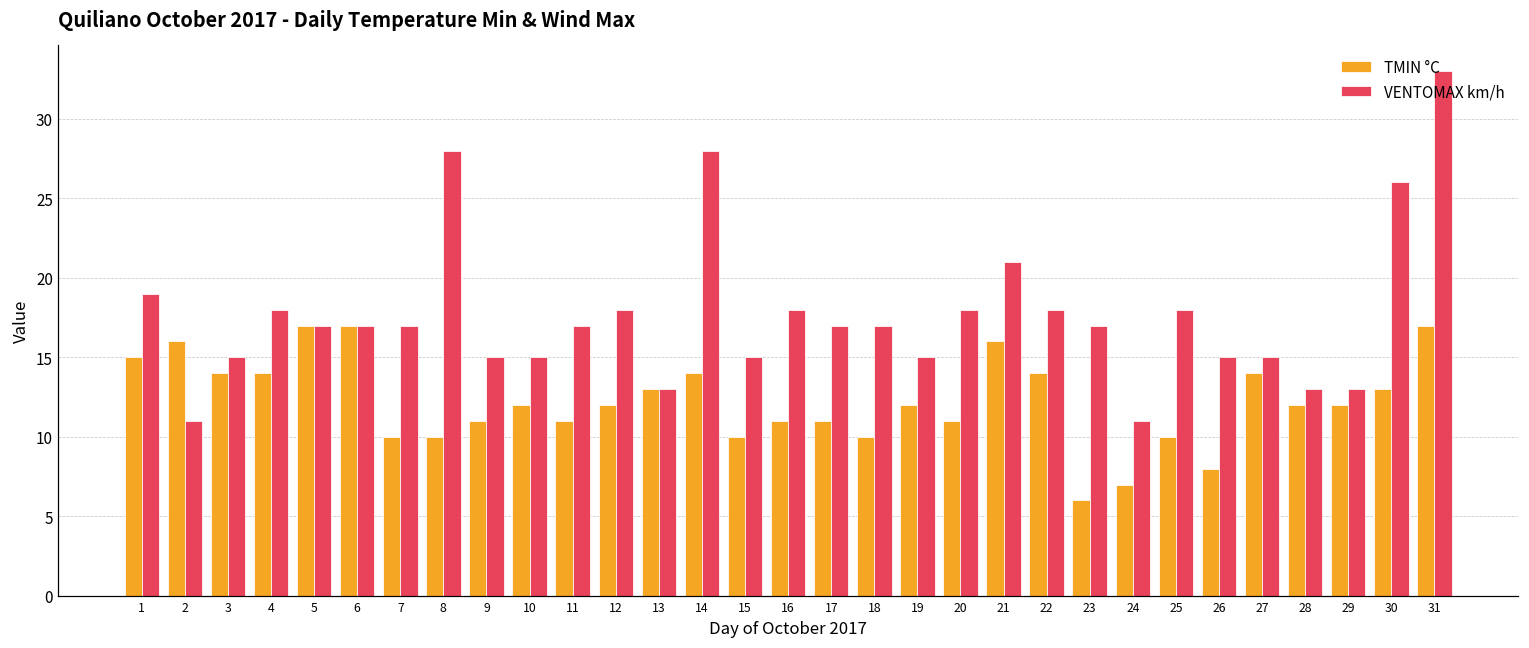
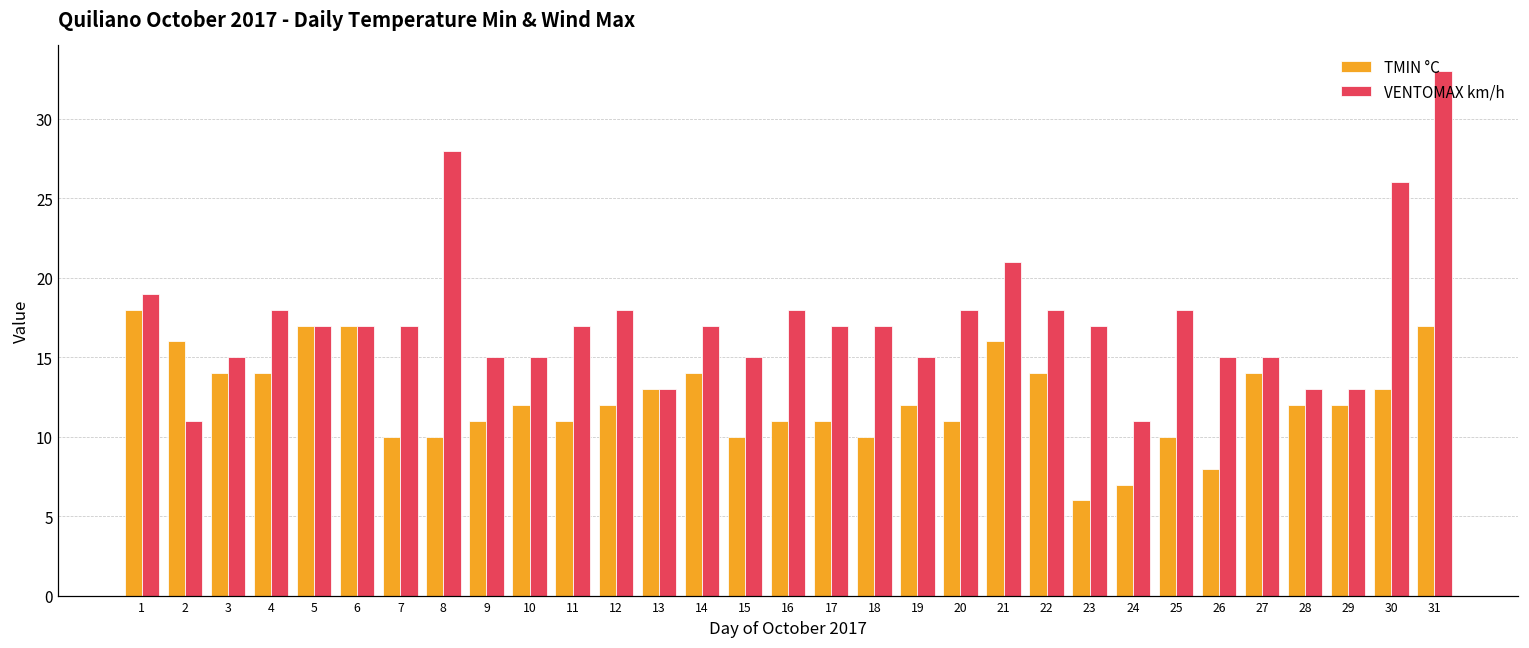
  {
    "TMIN °C": {
-     "1": 15,
+     "1": 18,
      "2": 16,
      "3": 14,
      "4": 14,
      "5": 17,
      "6": 17,
      "7": 10,
      "8": 10,
      "9": 11,
      "10": 12,
      "11": 11,
      "12": 12,
      "13": 13,
      "14": 14,
      "15": 10,
      "16": 11,
      "17": 11,
      "18": 10,
      "19": 12,
      "20": 11,
      "21": 16,
      "22": 14,
      "23": 6,
      "24": 7,
      "25": 10,
      "26": 8,
      "27": 14,
      "28": 12,
      "29": 12,
      "30": 13,
      "31": 17
    },
    "VENTOMAX km/h": {
      "1": 19,
      "2": 11,
      "3": 15,
      "4": 18,
      "5": 17,
      "6": 17,
      "7": 17,
      "8": 28,
      "9": 15,
      "10": 15,
      "11": 17,
      "12": 18,
      "13": 13,
-     "14": 28,
+     "14": 17,
      "15": 15,
      "16": 18,
      "17": 17,
      "18": 17,
      "19": 15,
      "20": 18,
      "21": 21,
      "22": 18,
      "23": 17,
      "24": 11,
      "25": 18,
      "26": 15,
      "27": 15,
      "28": 13,
      "29": 13,
      "30": 26,
      "31": 33
    }
  }
